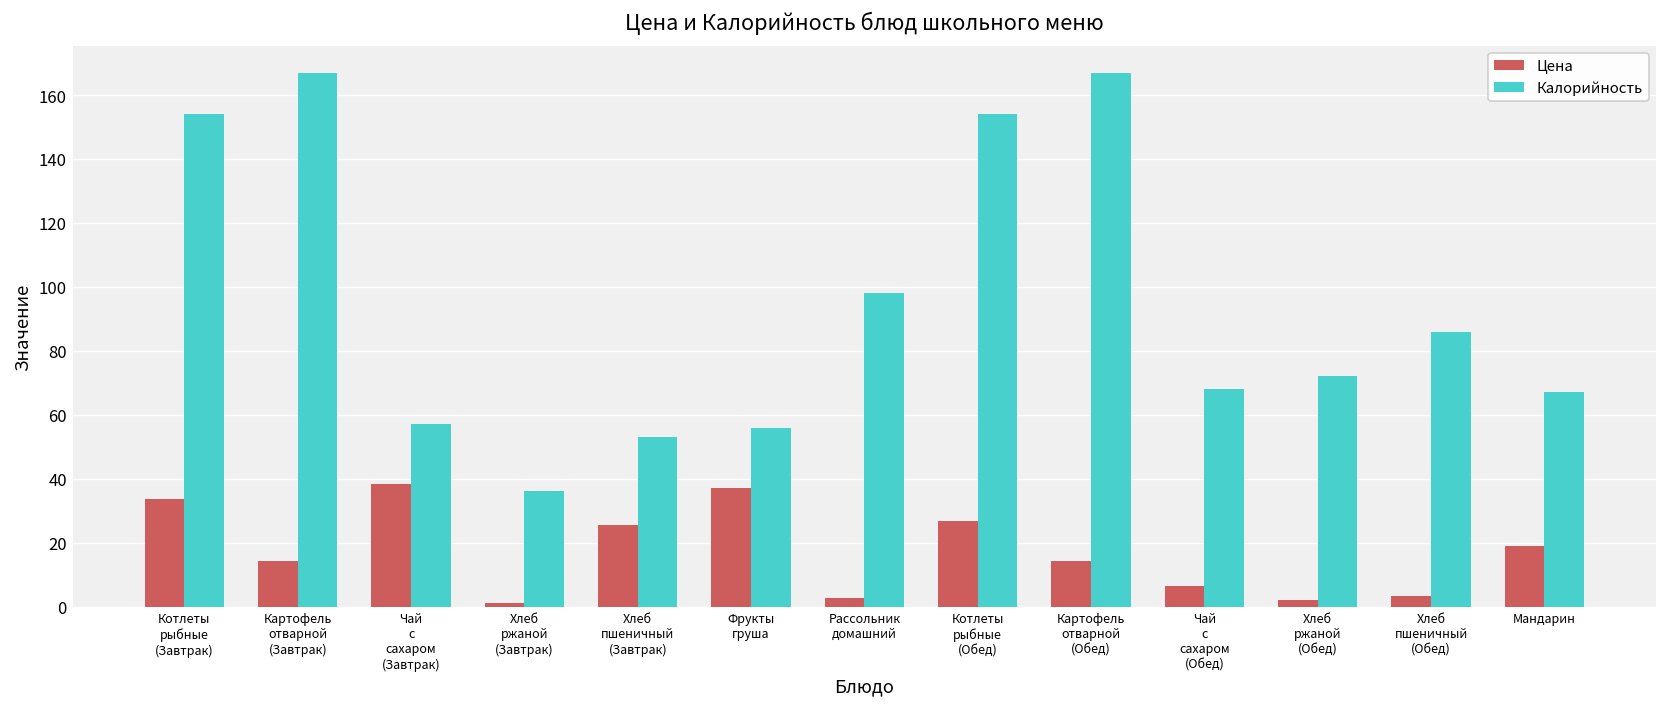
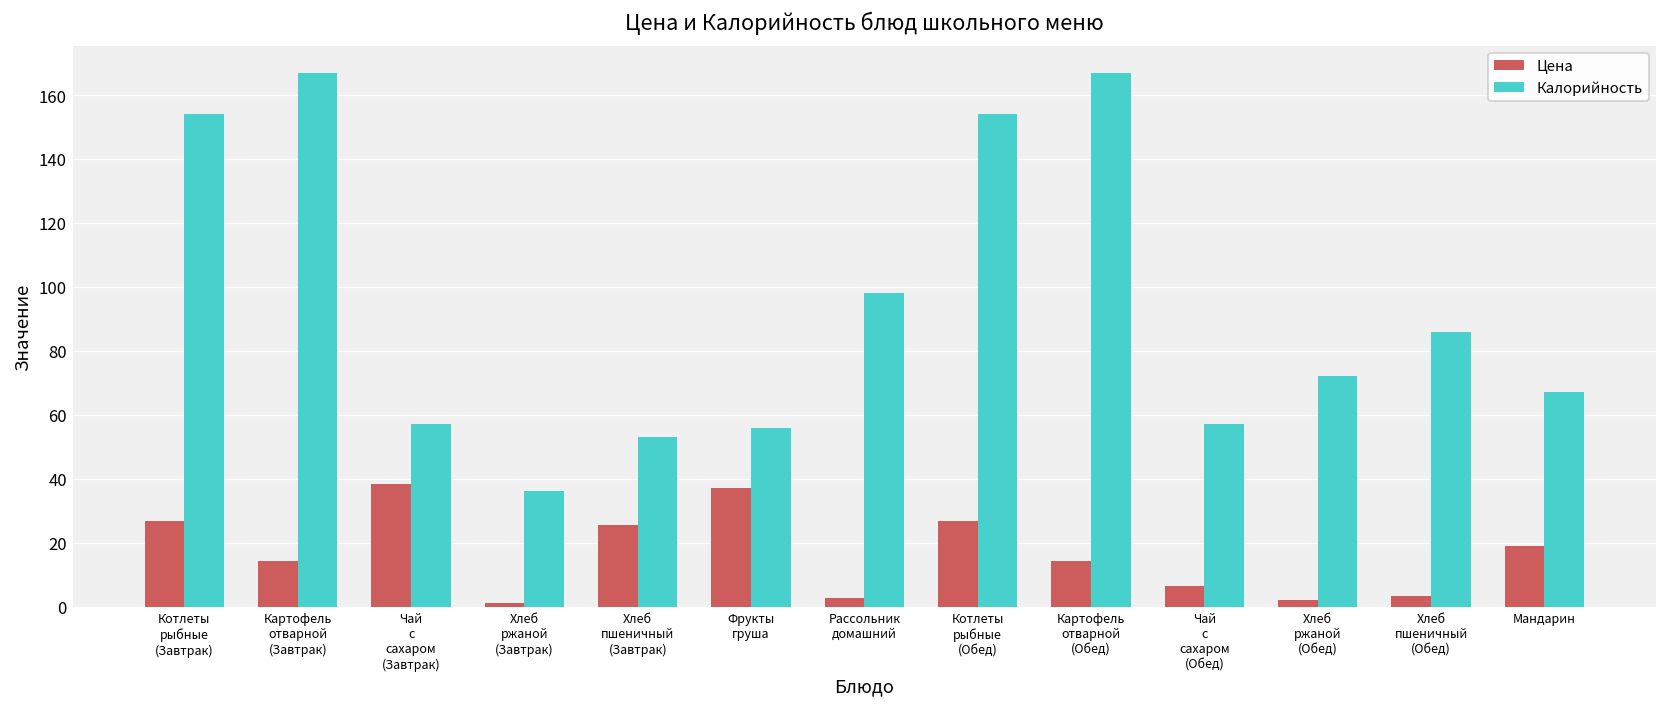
  {
    "Цена": {
-     "Котлеты рыбные (Завтрак)": 34,
+     "Котлеты рыбные (Завтрак)": 27,
      "Картофель отварной (Завтрак)": 14,
      "Чай с сахаром (Завтрак)": 38,
      "Хлеб ржаной (Завтрак)": 1,
      "Хлеб пшеничный (Завтрак)": 26,
      "Фрукты груша": 37,
      "Рассольник домашний": 3,
      "Котлеты рыбные (Обед)": 27,
      "Картофель отварной (Обед)": 14,
      "Чай с сахаром (Обед)": 6,
      "Хлеб ржаной (Обед)": 2,
      "Хлеб пшеничный (Обед)": 3,
      "Мандарин": 19
    },
    "Калорийность": {
      "Котлеты рыбные (Завтрак)": 154,
      "Картофель отварной (Завтрак)": 167,
      "Чай с сахаром (Завтрак)": 57,
      "Хлеб ржаной (Завтрак)": 36,
      "Хлеб пшеничный (Завтрак)": 53,
      "Фрукты груша": 56,
      "Рассольник домашний": 98,
      "Котлеты рыбные (Обед)": 154,
      "Картофель отварной (Обед)": 167,
-     "Чай с сахаром (Обед)": 68,
+     "Чай с сахаром (Обед)": 57,
      "Хлеб ржаной (Обед)": 72,
      "Хлеб пшеничный (Обед)": 86,
      "Мандарин": 67
    }
  }
